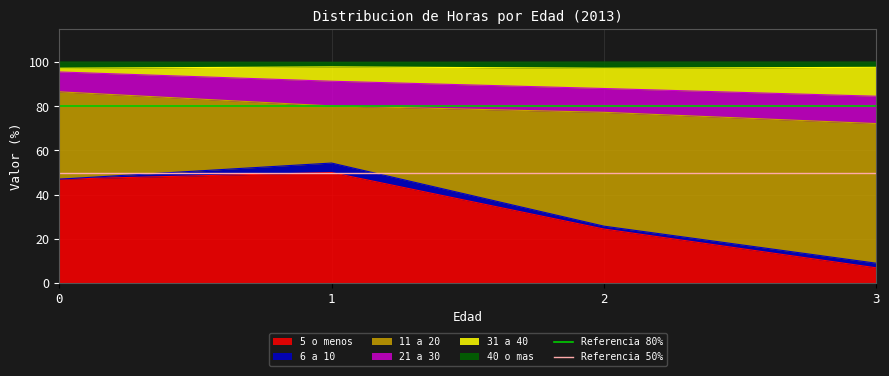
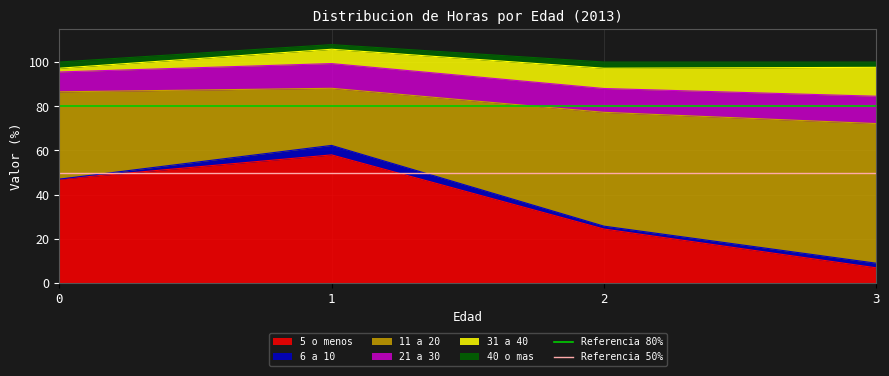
  {
    "5 o menos": {
-     "1": 50,
+     "1": 58,
      "2": 24,
      "3": 7
    },
    "6 a 10": {
      "1": 4,
      "2": 1,
      "3": 2
    },
    "11 a 20": {
      "0": 40,
      "1": 26,
      "2": 52,
      "3": 63
    },
    "21 a 30": {
      "0": 9,
      "1": 11,
      "2": 11,
      "3": 12
    },
    "31 a 40": {
      "0": 2,
      "1": 7,
      "2": 9,
      "3": 13
    },
    "40 o mas": {
      "0": 3,
      "1": 2,
      "2": 3,
      "3": 2
    }
  }
